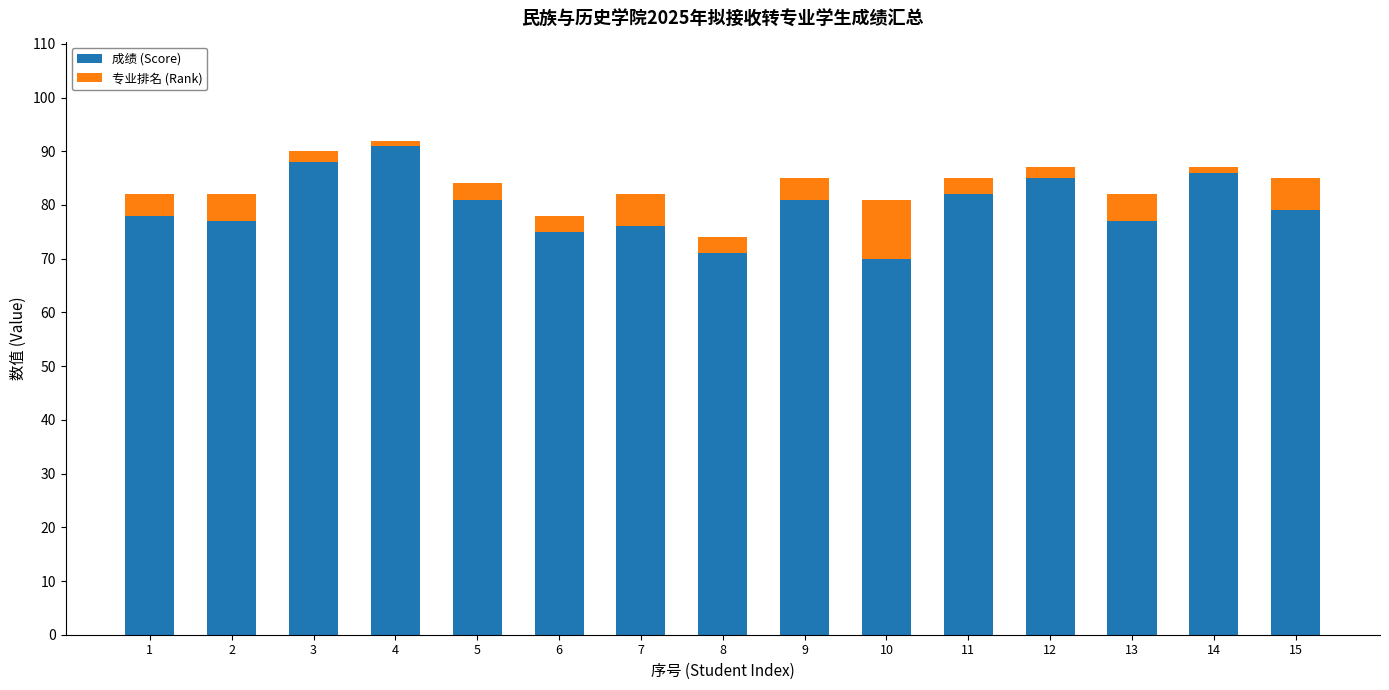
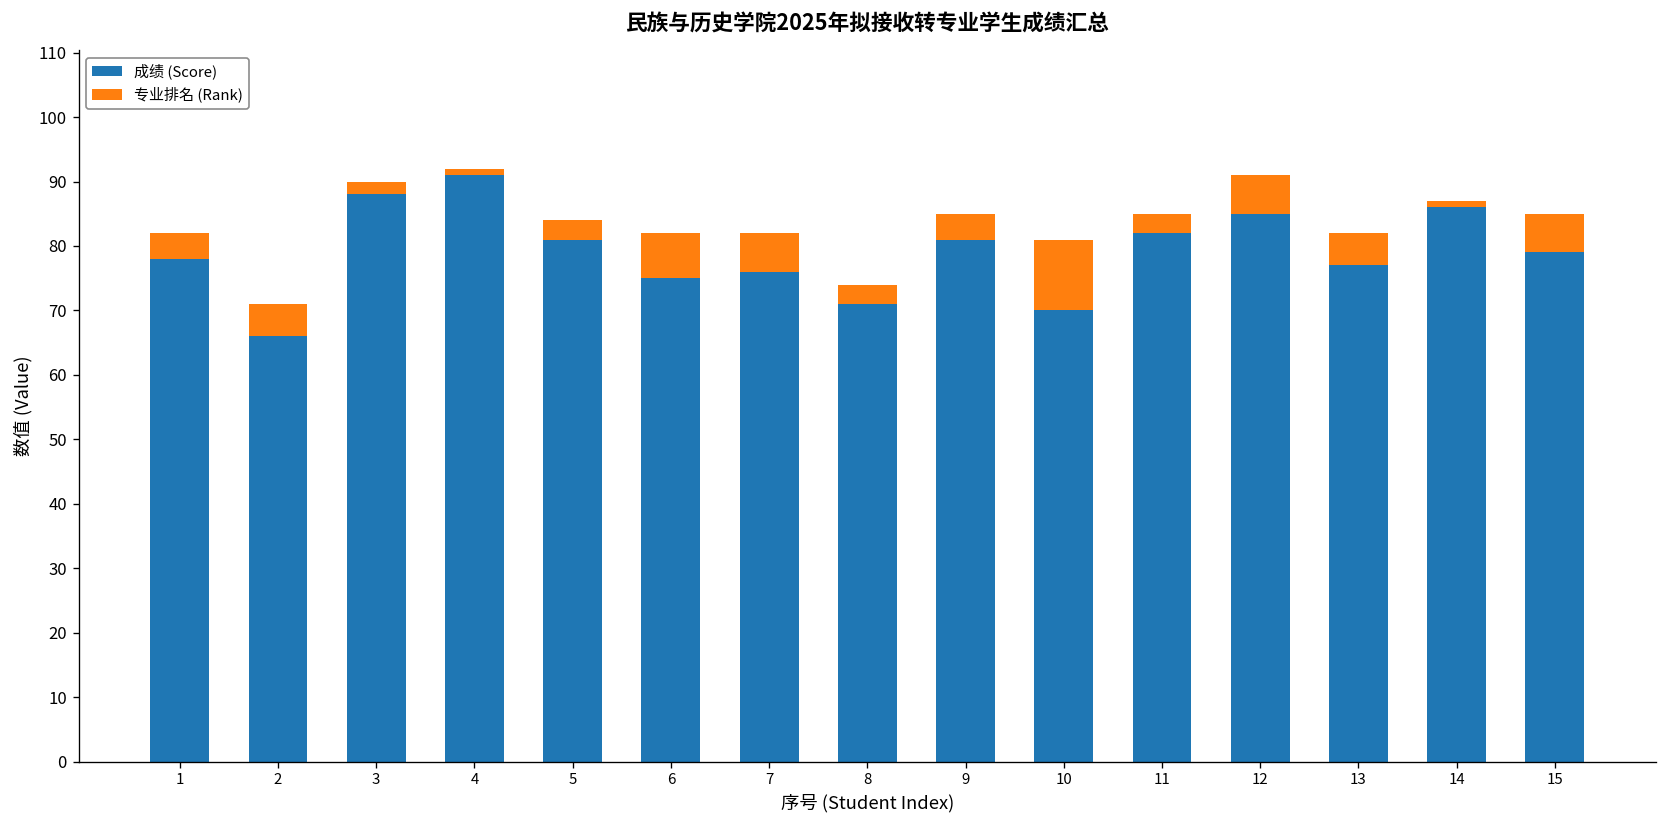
  {
    "成绩 (Score)": {
      "1": 78,
-     "2": 77,
+     "2": 66,
      "3": 88,
      "4": 91,
      "5": 81,
      "6": 75,
      "7": 76,
      "8": 71,
      "9": 81,
      "10": 70,
      "11": 82,
      "12": 85,
      "13": 77,
      "14": 86,
      "15": 79
    },
    "专业排名 (Rank)": {
      "1": 4,
      "2": 5,
      "3": 2,
      "4": 1,
      "5": 3,
-     "6": 3,
+     "6": 7,
      "7": 6,
      "8": 3,
      "9": 4,
      "10": 11,
      "11": 3,
-     "12": 2,
+     "12": 6,
      "13": 5,
      "14": 1,
      "15": 6
    }
  }
